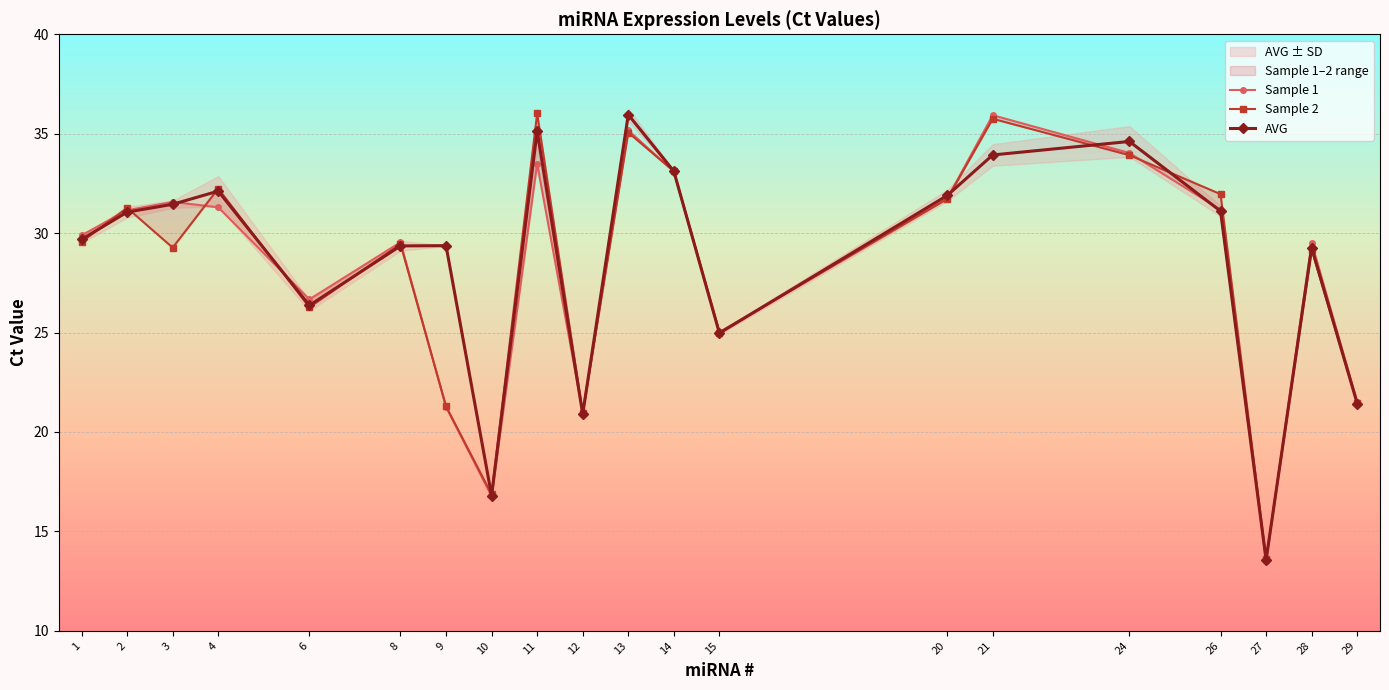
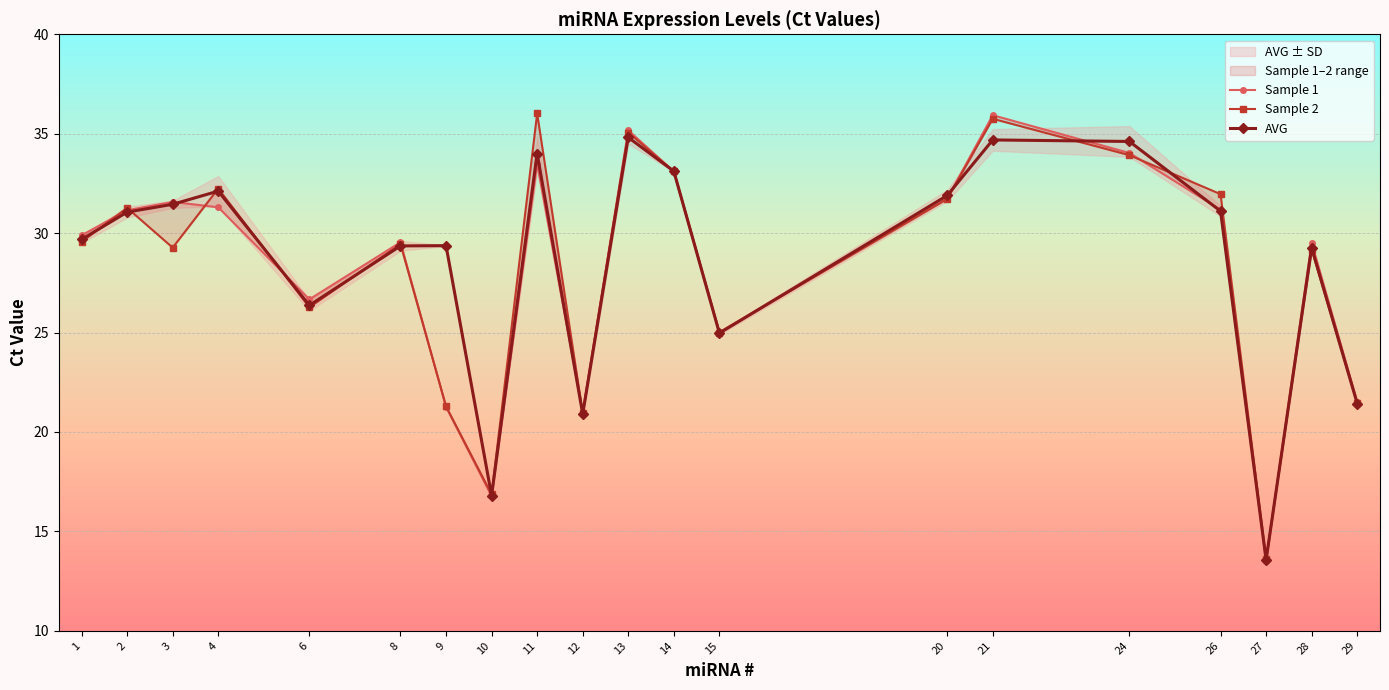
  {
    "Sample 2": {
      "3": 29.3,
      "21": 35.8
    },
    "AVG": {
-     "11": 35.1,
-     "13": 36.0,
+     "11": 34.0,
+     "13": 34.8,
      "20": 31.9,
-     "21": 33.9,
+     "21": 34.7,
      "24": 34.6
    }
  }
